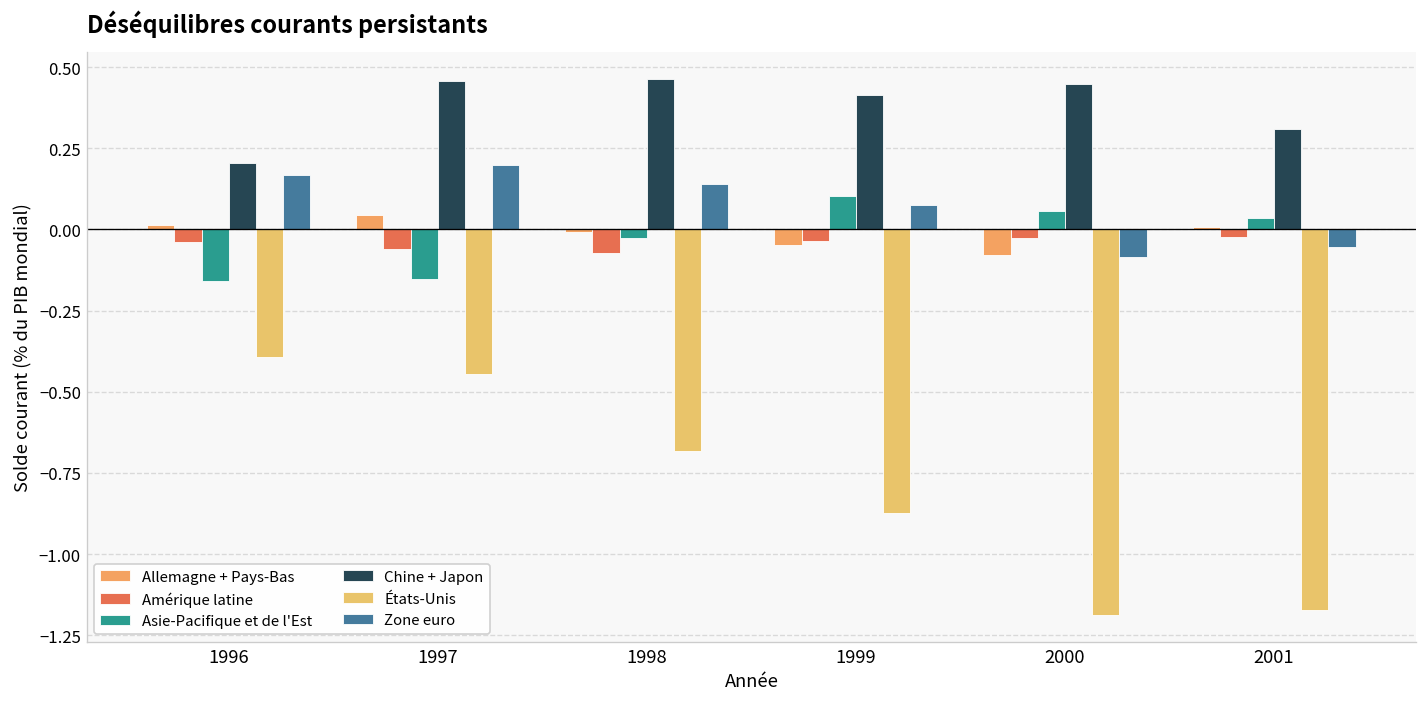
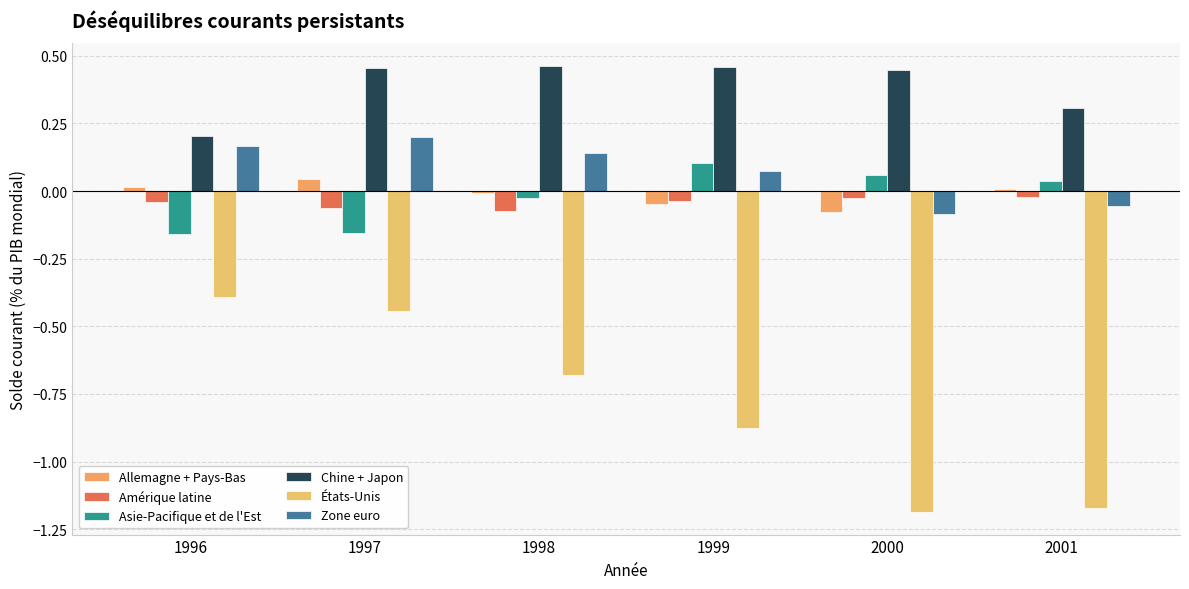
  {
    "Chine + Japon": {
      "1996": 0.20,
      "1997": 0.46,
      "1998": 0.46,
-     "1999": 0.41,
+     "1999": 0.46,
      "2000": 0.45,
      "2001": 0.31
    }
  }
